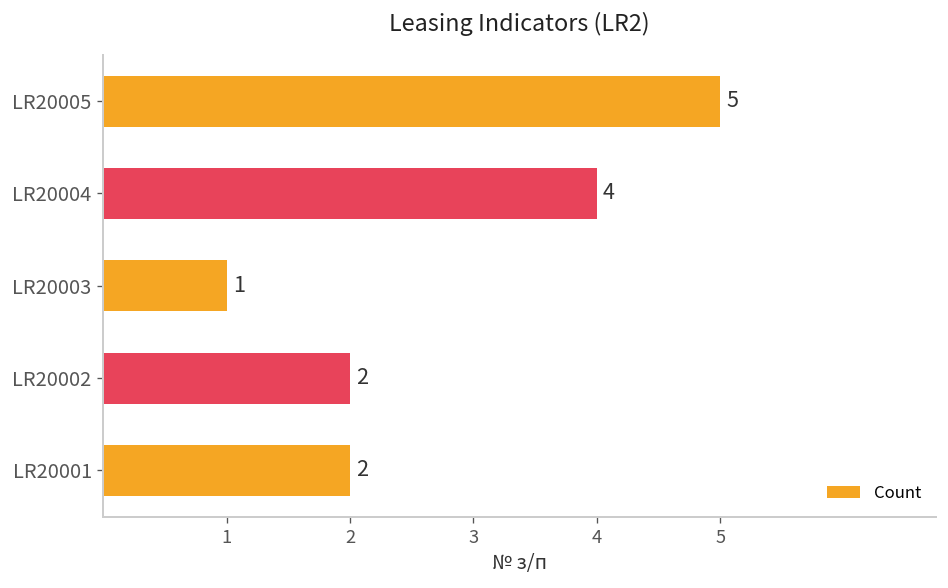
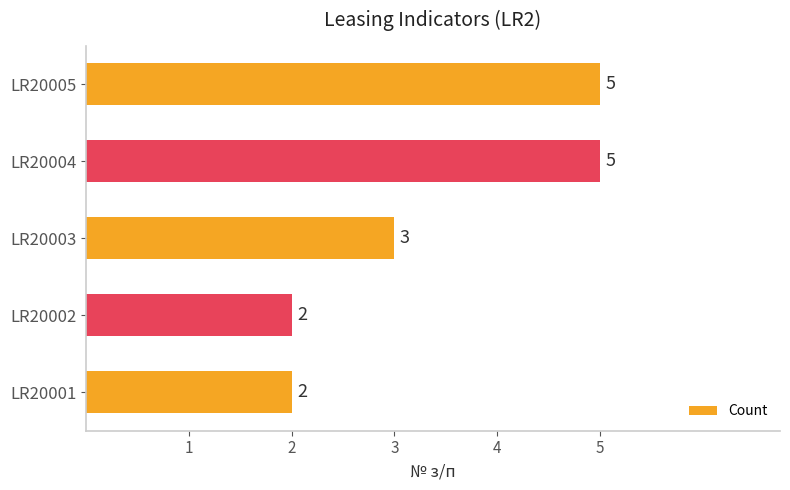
  {
    "LR20005": 5,
-   "LR20004": 4,
-   "LR20003": 1,
+   "LR20004": 5,
+   "LR20003": 3,
    "LR20002": 2,
    "LR20001": 2
  }
